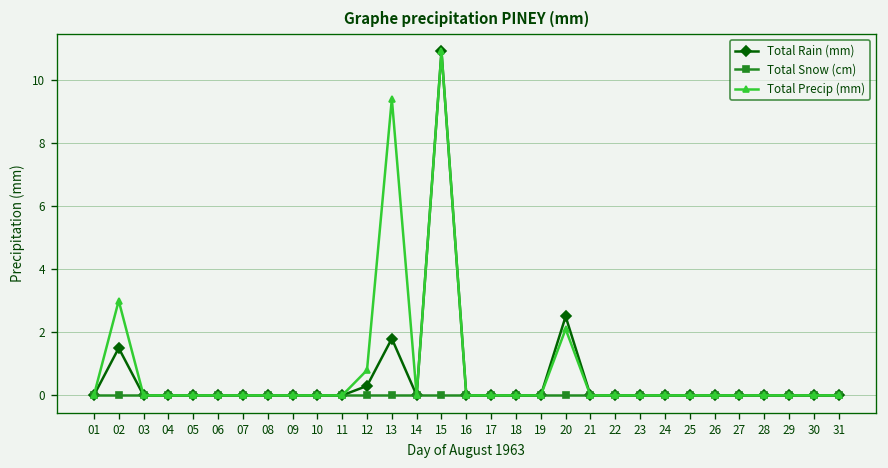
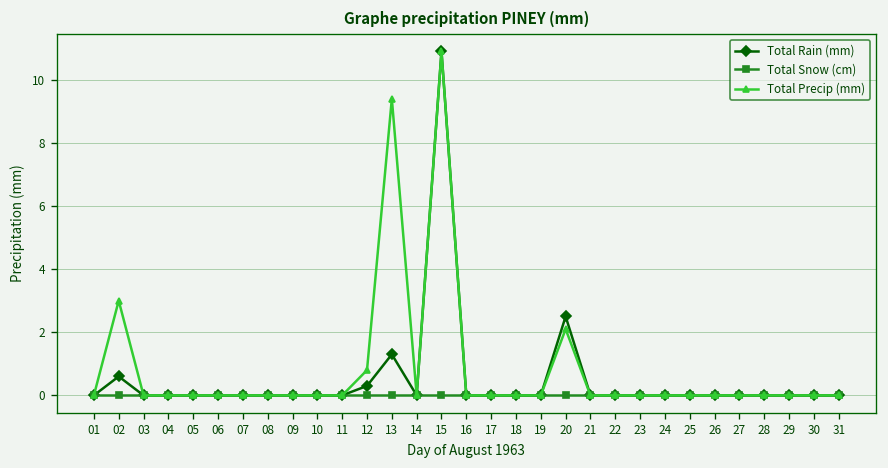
  {
    "Total Rain (mm)": {
-     "02": 1.5,
+     "02": 0.6,
      "12": 0.3,
-     "13": 1.8,
+     "13": 1.3,
      "20": 2.5
    },
    "Total Snow (cm)": {
      "02": 0.0,
      "12": 0.0,
      "13": 0.0,
      "15": 0.0,
      "20": 0.0
    },
    "Total Precip (mm)": {
      "02": 3.0,
      "12": 0.8,
      "13": 9.4,
      "20": 2.1
    }
  }
